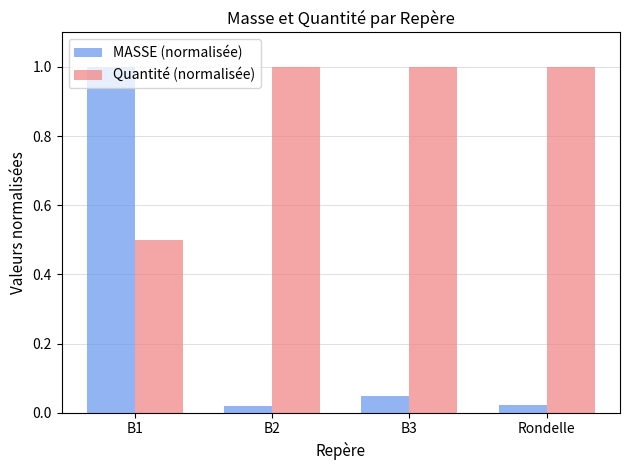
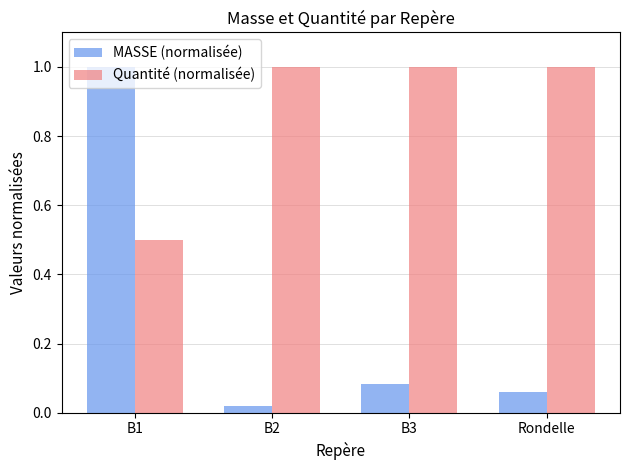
  {
    "MASSE (normalisée)": {
      "B2": 0.02,
-     "B3": 0.05,
-     "Rondelle": 0.02
+     "B3": 0.08,
+     "Rondelle": 0.06
    },
    "Quantité (normalisée)": {
      "B1": 0.50,
      "B2": 1.00,
      "B3": 1.00,
      "Rondelle": 1.00
    }
  }
